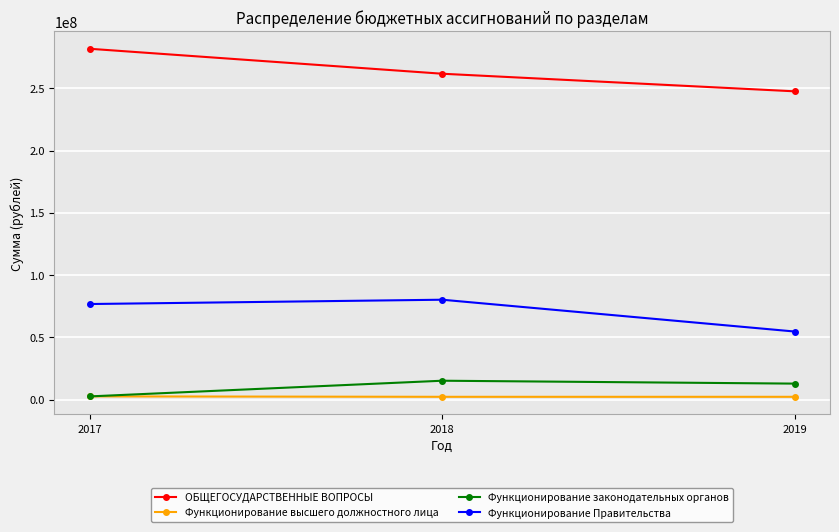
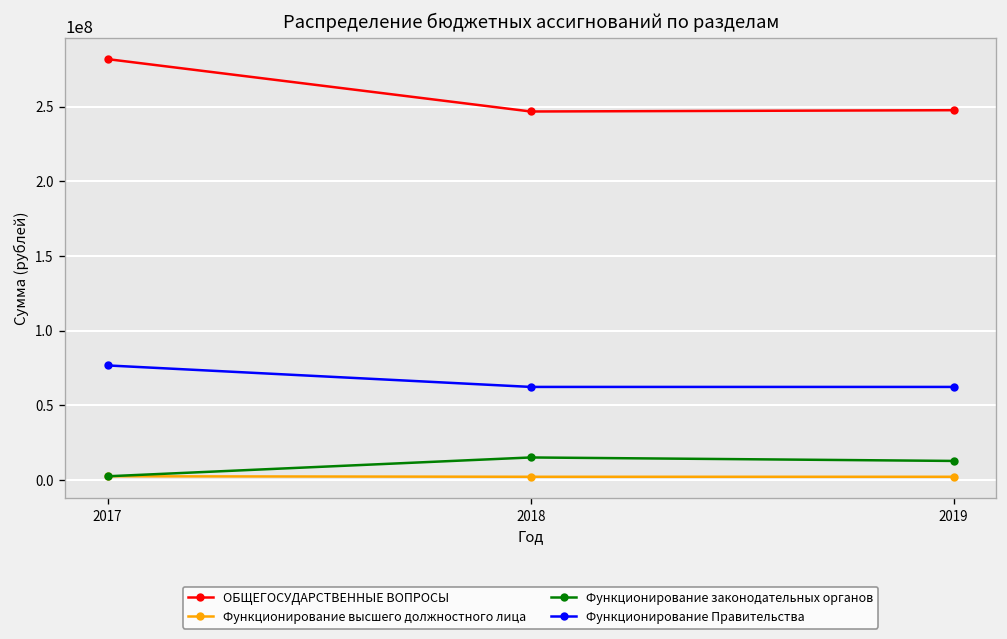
  {
    "ОБЩЕГОСУДАРСТВЕННЫЕ ВОПРОСЫ": {
      "2017": 282000000,
-     "2018": 262000000,
+     "2018": 247000000,
      "2019": 248000000
    },
    "Функционирование высшего должностного лица": {
      "2018": 2000000,
      "2019": 2000000
    },
    "Функционирование законодательных органов": {
      "2018": 15000000,
      "2019": 13000000
    },
    "Функционирование Правительства": {
      "2017": 77000000,
-     "2018": 80000000,
-     "2019": 55000000
+     "2018": 62000000,
+     "2019": 62000000
    }
  }
